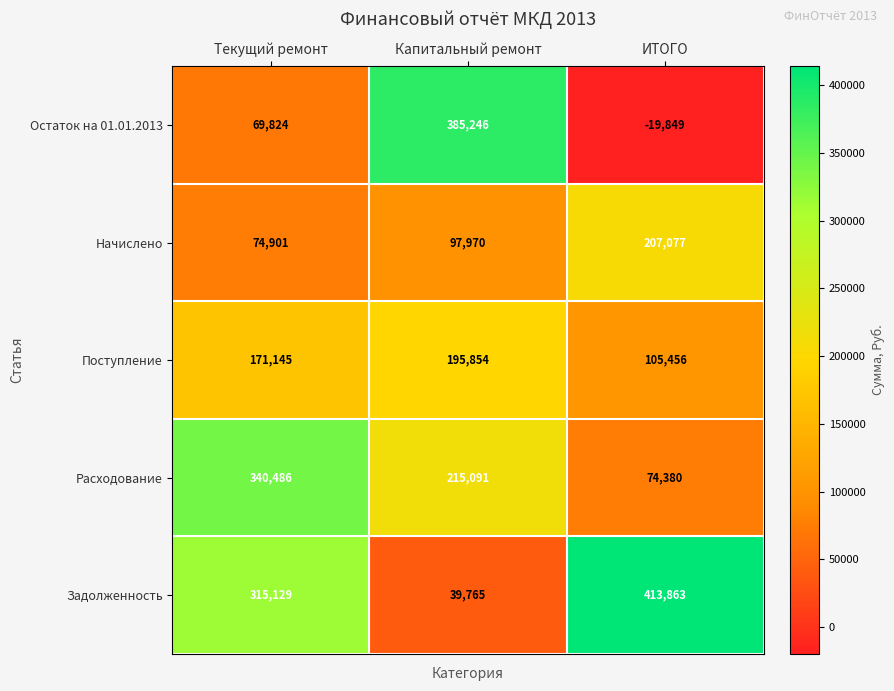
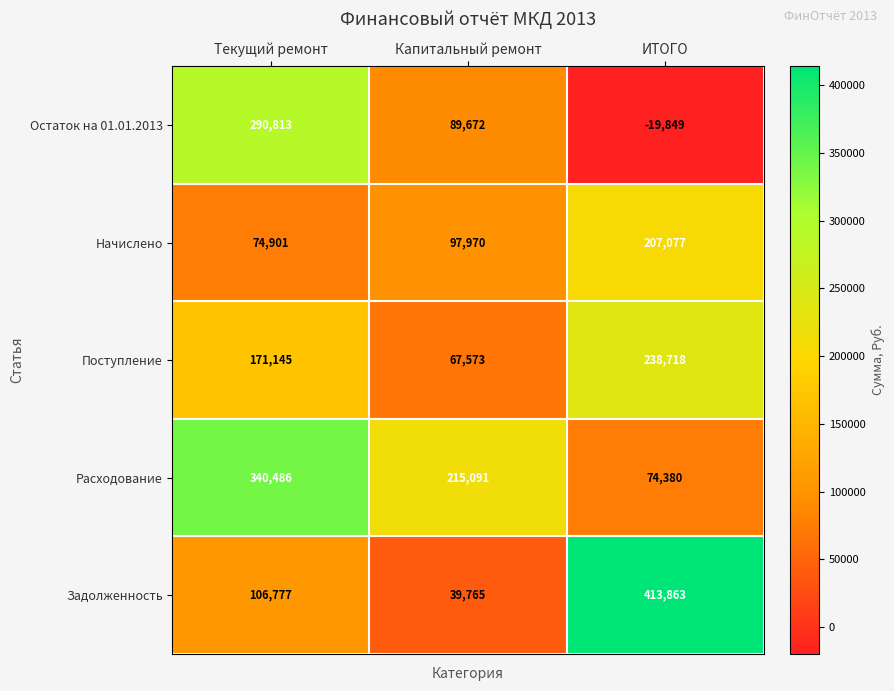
  {
    "Остаток на 01.01.2013": {
-     "Текущий ремонт": "69,824",
-     "Капитальный ремонт": "385,246",
+     "Текущий ремонт": "290,813",
+     "Капитальный ремонт": "89,672",
      "ИТОГО": "-19,849"
    },
    "Начислено": {
      "Текущий ремонт": "74,901",
      "Капитальный ремонт": "97,970",
      "ИТОГО": "207,077"
    },
    "Поступление": {
      "Текущий ремонт": "171,145",
-     "Капитальный ремонт": "195,854",
-     "ИТОГО": "105,456"
+     "Капитальный ремонт": "67,573",
+     "ИТОГО": "238,718"
    },
    "Расходование": {
      "Текущий ремонт": "340,486",
      "Капитальный ремонт": "215,091",
      "ИТОГО": "74,380"
    },
    "Задолженность": {
-     "Текущий ремонт": "315,129",
+     "Текущий ремонт": "106,777",
      "Капитальный ремонт": "39,765",
      "ИТОГО": "413,863"
    }
  }
